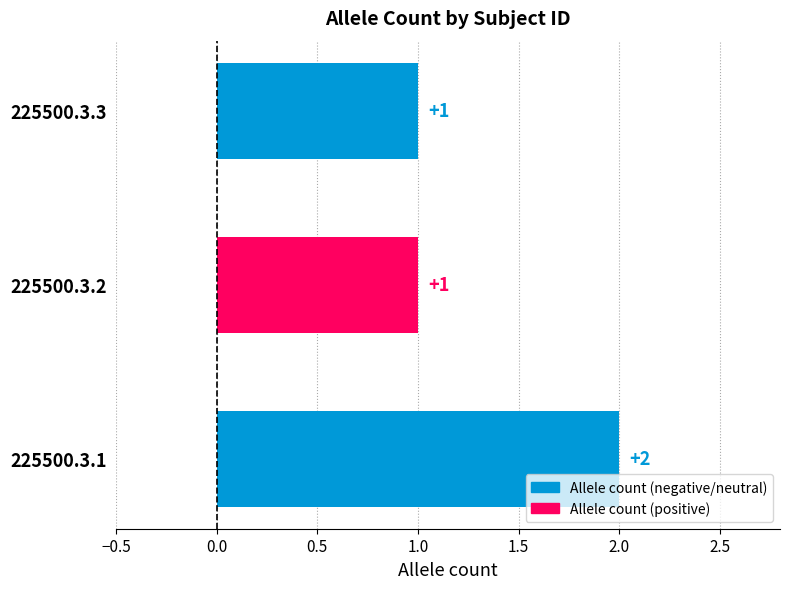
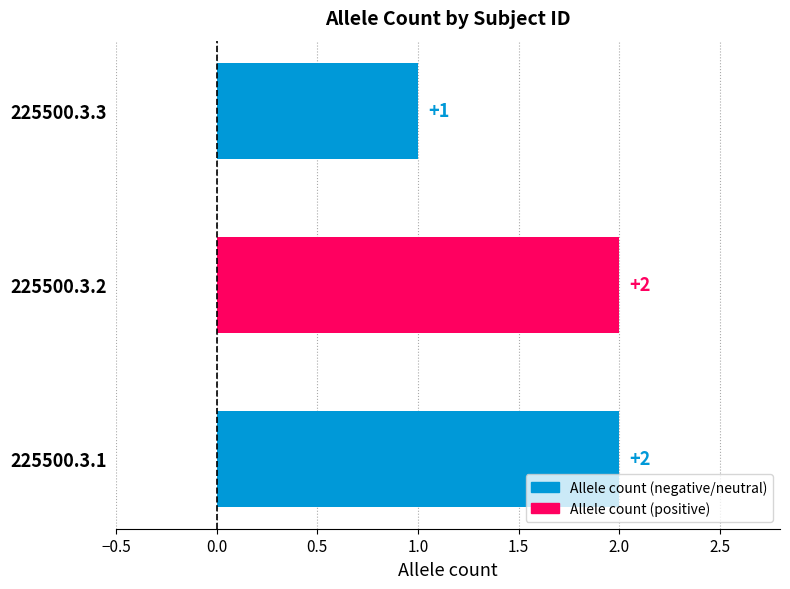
  {
    "225500.3.3": "+1",
-   "225500.3.2": "+1",
+   "225500.3.2": "+2",
    "225500.3.1": "+2"
  }
